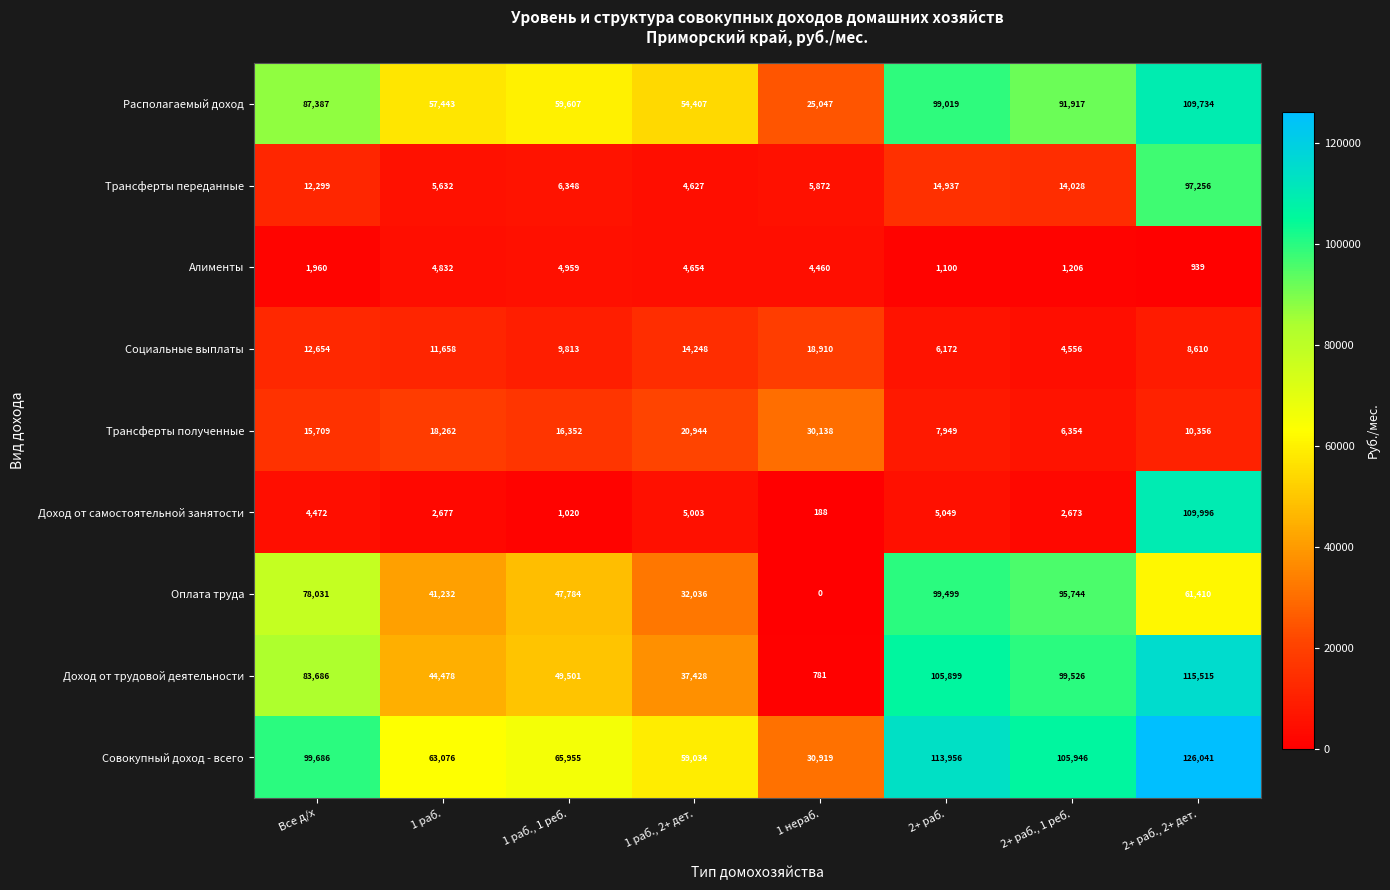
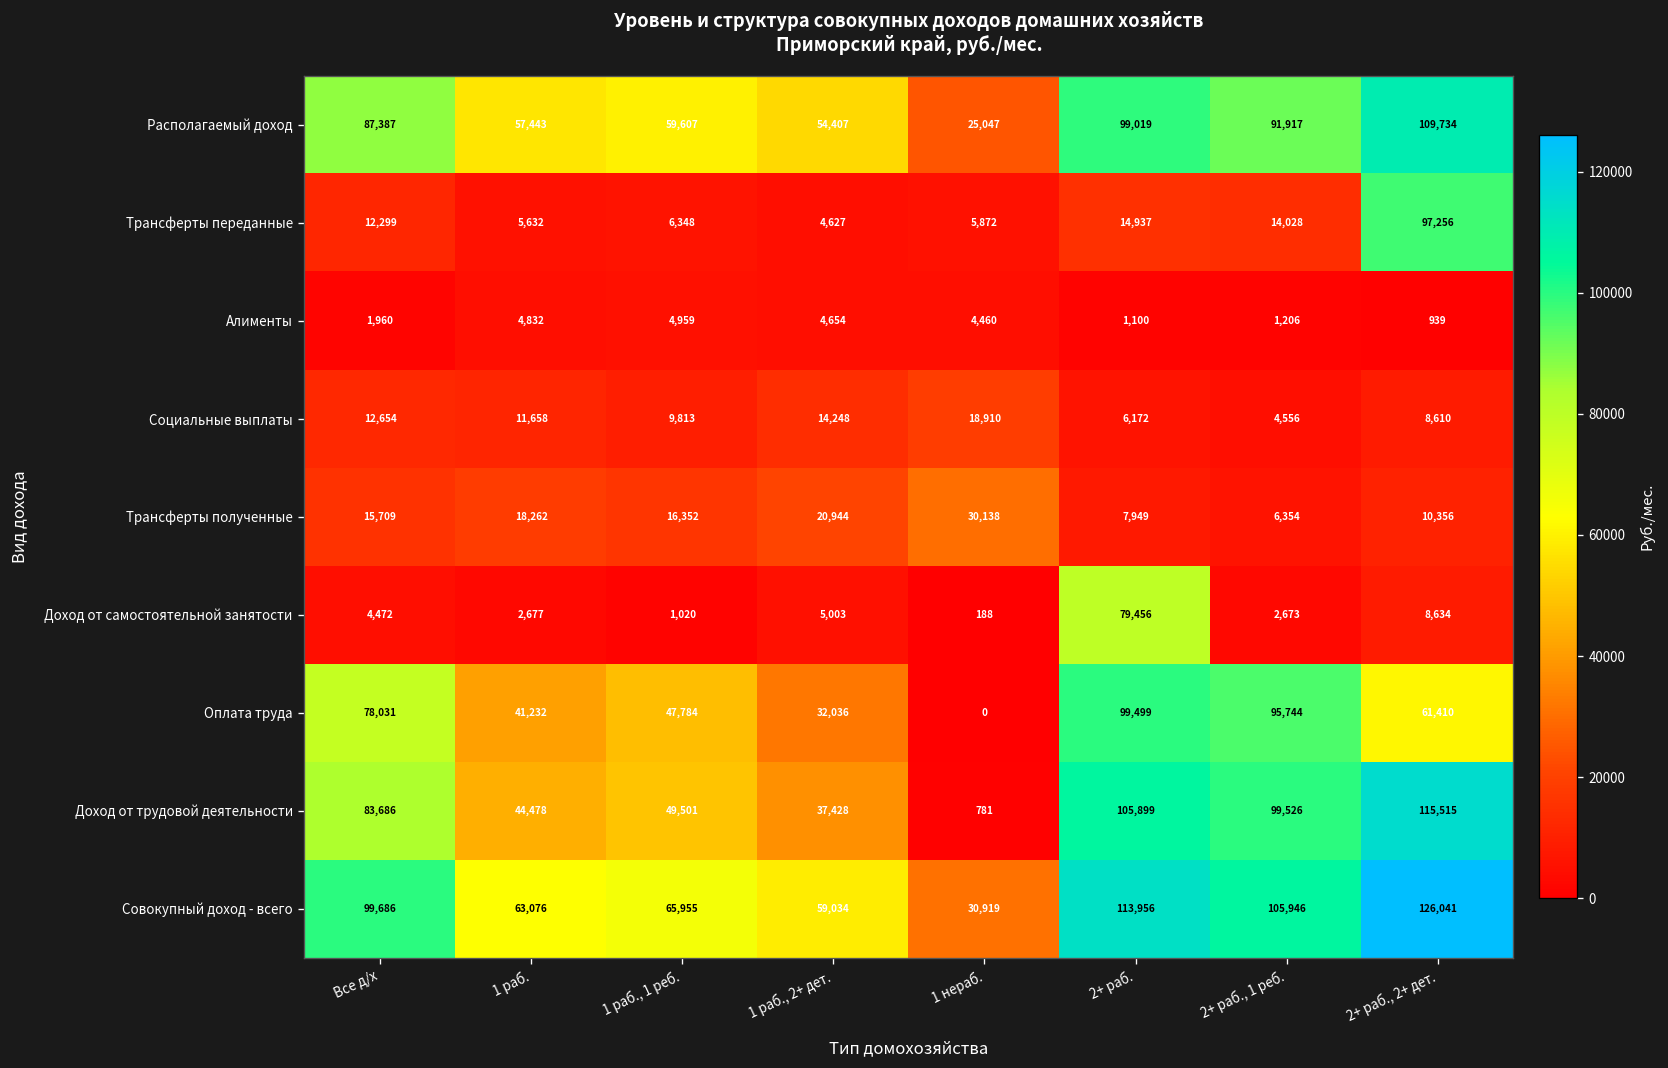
  {
    "Располагаемый доход": {
      "Все д/х": "87,387",
      "1 раб.": "57,443",
      "1 раб., 1 реб.": "59,607",
      "1 раб., 2+ дет.": "54,407",
      "1 нераб.": "25,047",
      "2+ раб.": "99,019",
      "2+ раб., 1 реб.": "91,917",
      "2+ раб., 2+ дет.": "109,734"
    },
    "Трансферты переданные": {
      "Все д/х": "12,299",
      "1 раб.": "5,632",
      "1 раб., 1 реб.": "6,348",
      "1 раб., 2+ дет.": "4,627",
      "1 нераб.": "5,872",
      "2+ раб.": "14,937",
      "2+ раб., 1 реб.": "14,028",
      "2+ раб., 2+ дет.": "97,256"
    },
    "Алименты": {
      "Все д/х": "1,960",
      "1 раб.": "4,832",
      "1 раб., 1 реб.": "4,959",
      "1 раб., 2+ дет.": "4,654",
      "1 нераб.": "4,460",
      "2+ раб.": "1,100",
      "2+ раб., 1 реб.": "1,206",
      "2+ раб., 2+ дет.": "939"
    },
    "Социальные выплаты": {
      "Все д/х": "12,654",
      "1 раб.": "11,658",
      "1 раб., 1 реб.": "9,813",
      "1 раб., 2+ дет.": "14,248",
      "1 нераб.": "18,910",
      "2+ раб.": "6,172",
      "2+ раб., 1 реб.": "4,556",
      "2+ раб., 2+ дет.": "8,610"
    },
    "Трансферты полученные": {
      "Все д/х": "15,709",
      "1 раб.": "18,262",
      "1 раб., 1 реб.": "16,352",
      "1 раб., 2+ дет.": "20,944",
      "1 нераб.": "30,138",
      "2+ раб.": "7,949",
      "2+ раб., 1 реб.": "6,354",
      "2+ раб., 2+ дет.": "10,356"
    },
    "Доход от самостоятельной занятости": {
      "Все д/х": "4,472",
      "1 раб.": "2,677",
      "1 раб., 1 реб.": "1,020",
      "1 раб., 2+ дет.": "5,003",
      "1 нераб.": "188",
-     "2+ раб.": "5,049",
+     "2+ раб.": "79,456",
      "2+ раб., 1 реб.": "2,673",
-     "2+ раб., 2+ дет.": "109,996"
+     "2+ раб., 2+ дет.": "8,634"
    },
    "Оплата труда": {
      "Все д/х": "78,031",
      "1 раб.": "41,232",
      "1 раб., 1 реб.": "47,784",
      "1 раб., 2+ дет.": "32,036",
      "1 нераб.": "0",
      "2+ раб.": "99,499",
      "2+ раб., 1 реб.": "95,744",
      "2+ раб., 2+ дет.": "61,410"
    },
    "Доход от трудовой деятельности": {
      "Все д/х": "83,686",
      "1 раб.": "44,478",
      "1 раб., 1 реб.": "49,501",
      "1 раб., 2+ дет.": "37,428",
      "1 нераб.": "781",
      "2+ раб.": "105,899",
      "2+ раб., 1 реб.": "99,526",
      "2+ раб., 2+ дет.": "115,515"
    },
    "Совокупный доход - всего": {
      "Все д/х": "99,686",
      "1 раб.": "63,076",
      "1 раб., 1 реб.": "65,955",
      "1 раб., 2+ дет.": "59,034",
      "1 нераб.": "30,919",
      "2+ раб.": "113,956",
      "2+ раб., 1 реб.": "105,946",
      "2+ раб., 2+ дет.": "126,041"
    }
  }
